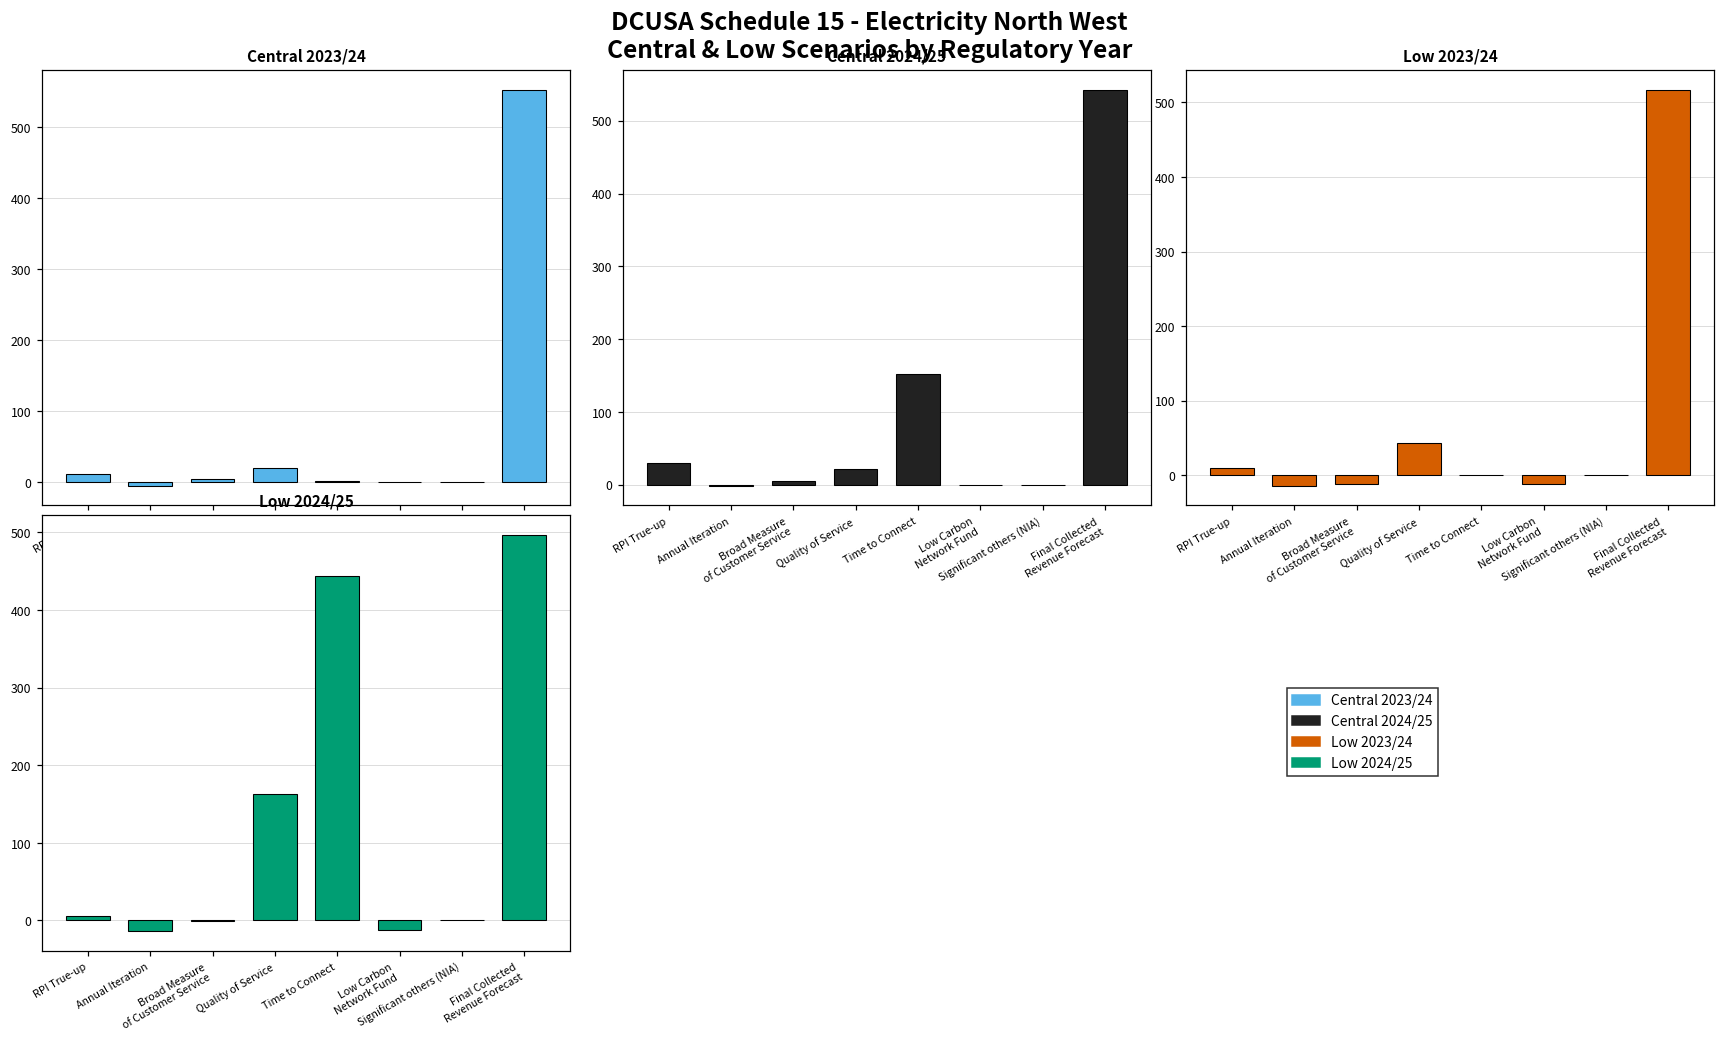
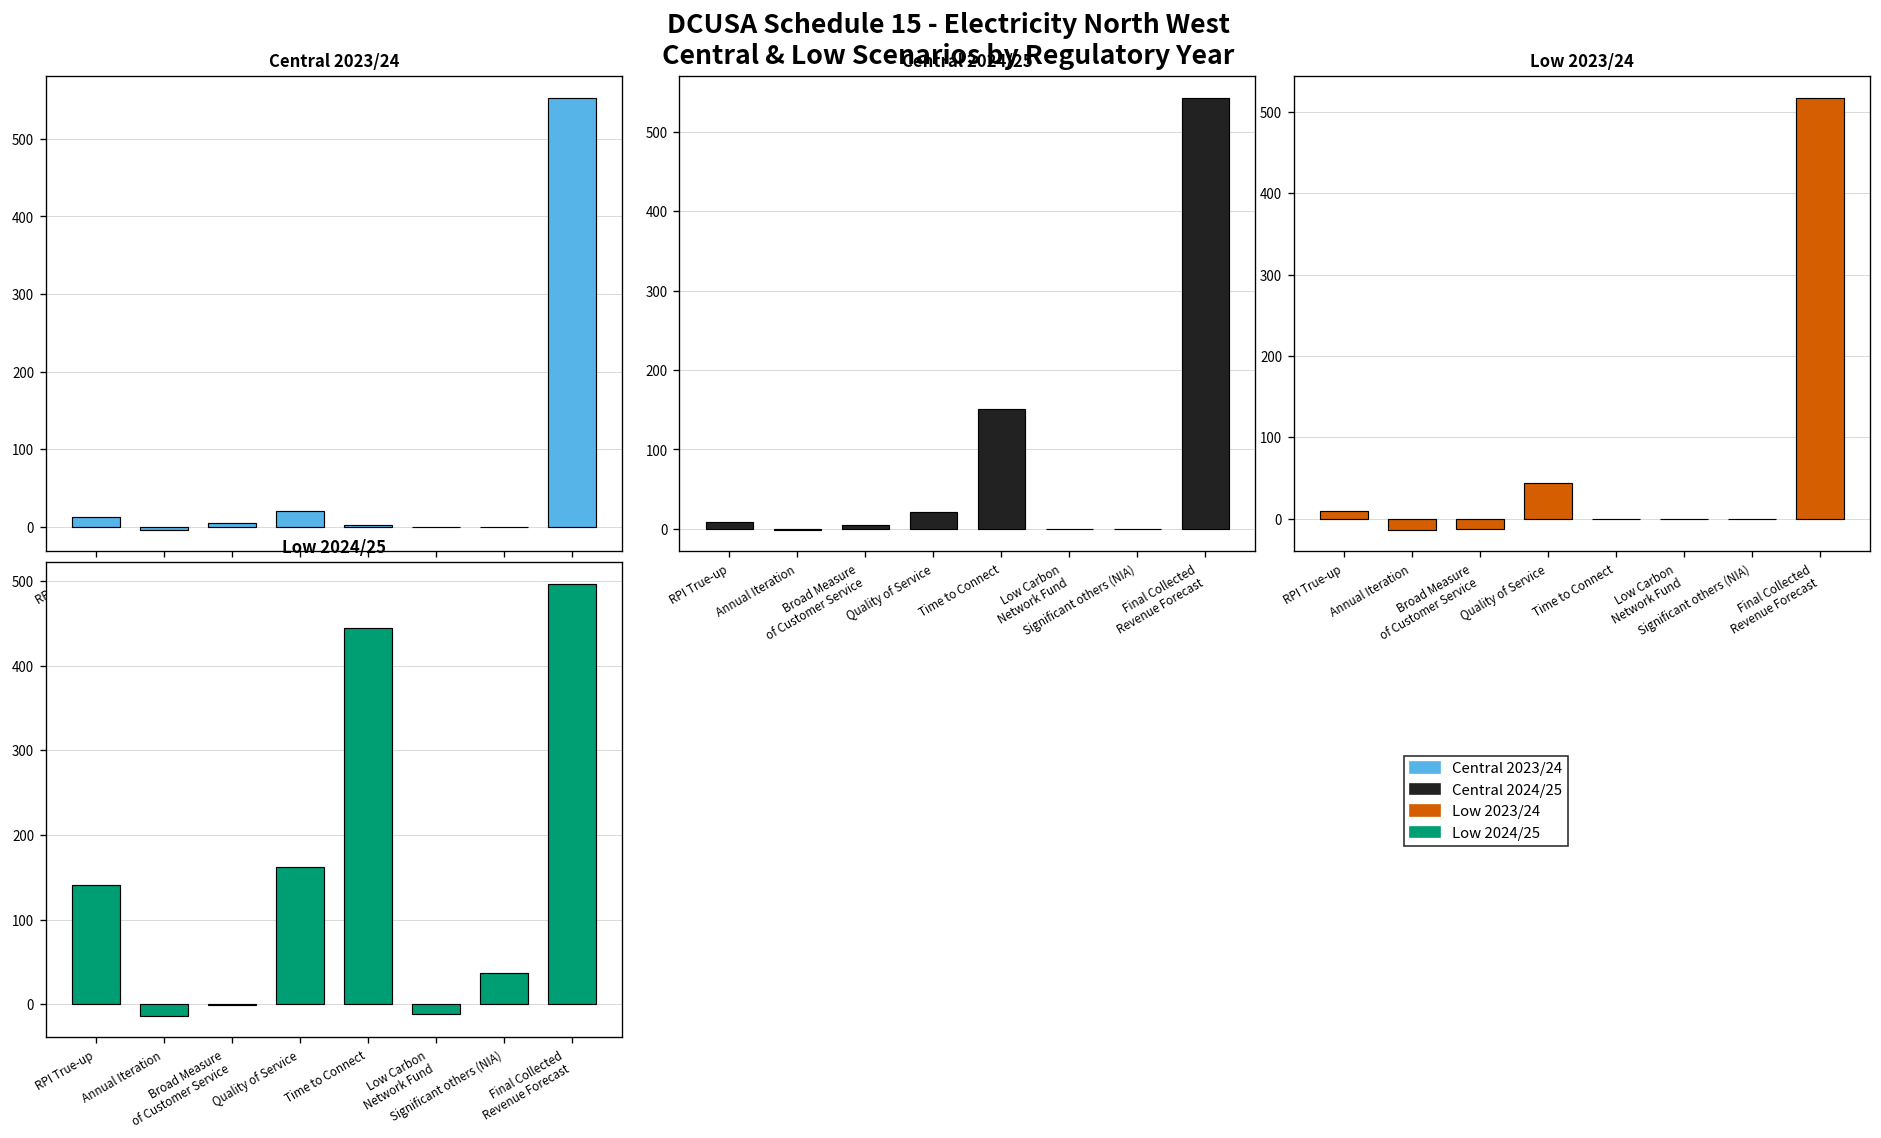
  {
    "Central 2024/25": {
-     "RPI True-up": 30,
+     "RPI True-up": 10,
      "Broad Measure of Customer Service": 10,
      "Quality of Service": 20,
      "Time to Connect": 150,
      "Low Carbon Network Fund": 0,
      "Significant others (NIA)": 0,
      "Final Collected Revenue Forecast": 540
    },
    "Low 2023/24": {
      "RPI True-up": 10,
      "Annual Iteration": -10,
      "Broad Measure of Customer Service": -10,
      "Quality of Service": 40,
      "Time to Connect": 0,
-     "Low Carbon Network Fund": -10,
+     "Low Carbon Network Fund": 0,
      "Significant others (NIA)": 0,
      "Final Collected Revenue Forecast": 520
    },
    "Low 2024/25": {
-     "RPI True-up": 10,
+     "RPI True-up": 140,
      "Annual Iteration": -10,
      "Quality of Service": 160,
      "Time to Connect": 440,
      "Low Carbon Network Fund": -10,
-     "Significant others (NIA)": 0,
+     "Significant others (NIA)": 40,
      "Final Collected Revenue Forecast": 500
    }
  }
